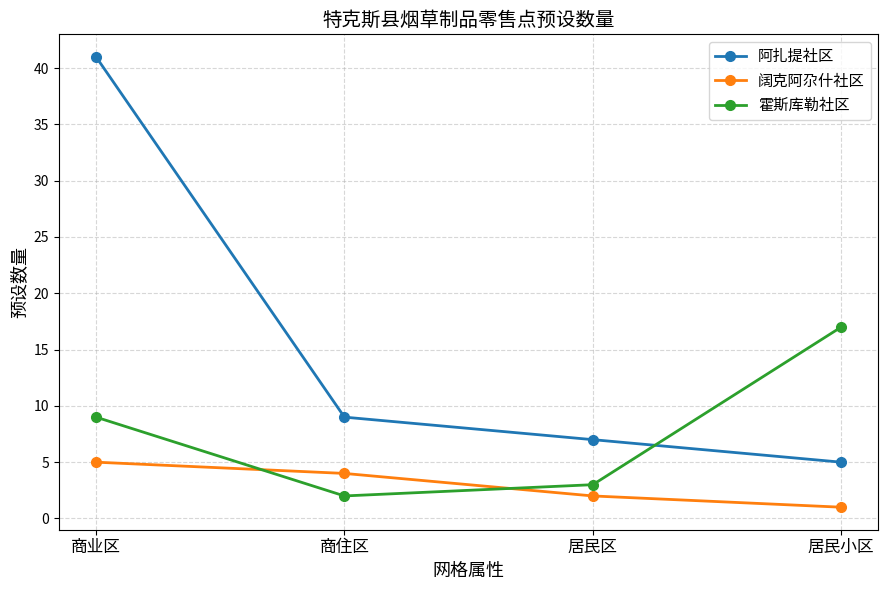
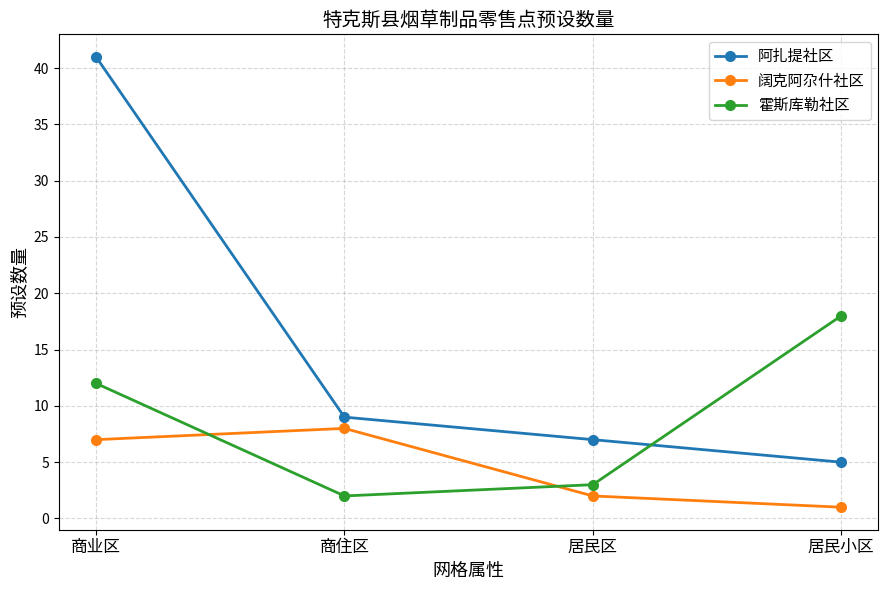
  {
    "阿扎提社区": {
      "商业区": 41,
      "商住区": 9,
      "居民区": 7,
      "居民小区": 5
    },
    "阔克阿尕什社区": {
-     "商业区": 5,
-     "商住区": 4,
+     "商业区": 7,
+     "商住区": 8,
      "居民区": 2,
      "居民小区": 1
    },
    "霍斯库勒社区": {
-     "商业区": 9,
+     "商业区": 12,
      "商住区": 2,
      "居民区": 3,
-     "居民小区": 17
+     "居民小区": 18
    }
  }
